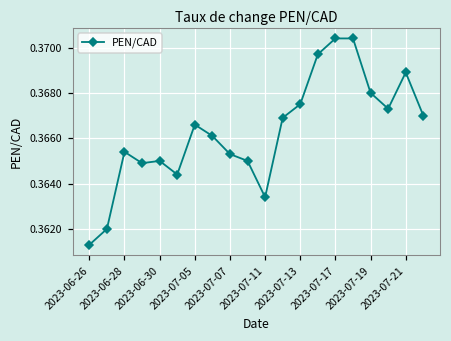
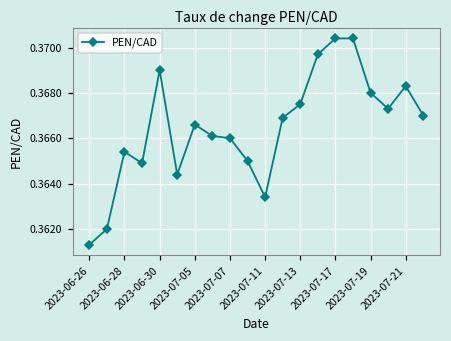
  {
    "2023-06-26": 0.3613,
    "2023-06-28": 0.3654,
-   "2023-06-30": 0.365,
+   "2023-06-30": 0.369,
    "2023-07-05": 0.3666,
-   "2023-07-07": 0.3653,
+   "2023-07-07": 0.3660,
    "2023-07-11": 0.3634,
    "2023-07-13": 0.3675,
    "2023-07-17": 0.3704,
    "2023-07-19": 0.3680,
-   "2023-07-21": 0.3689
+   "2023-07-21": 0.3683
  }
